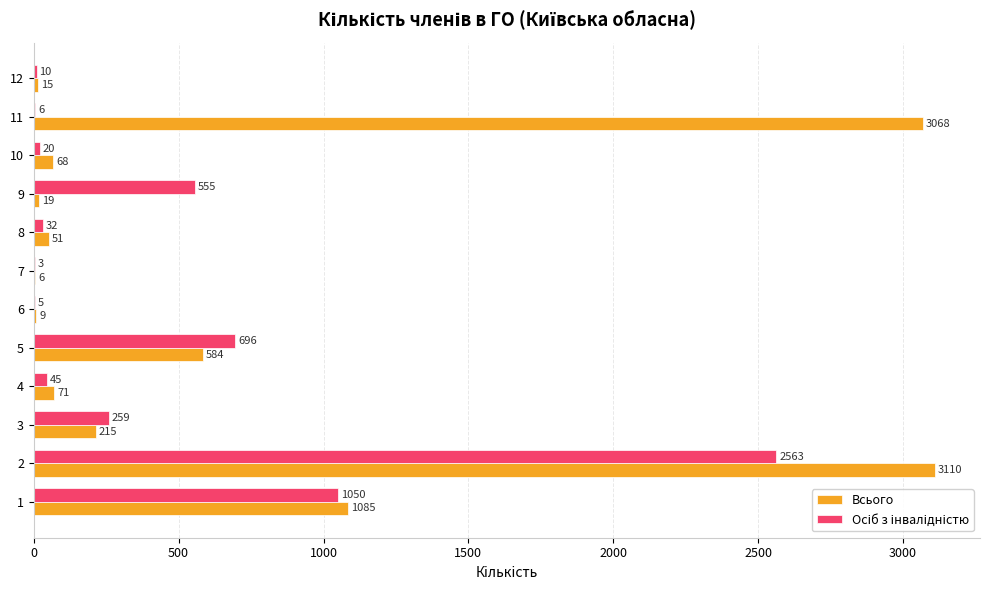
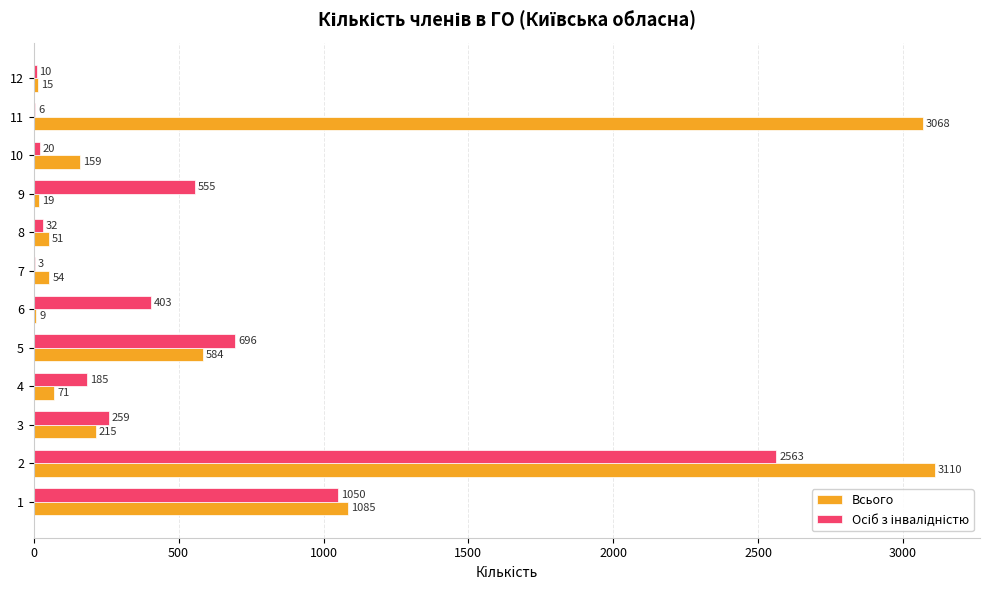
  {
    "Всього": {
      "12": 15,
      "11": 3068,
-     "10": 68,
+     "10": 159,
      "9": 19,
      "8": 51,
-     "7": 6,
+     "7": 54,
      "6": 9,
      "5": 584,
      "4": 71,
      "3": 215,
      "2": 3110,
      "1": 1085
    },
    "Осіб з інвалідністю": {
      "12": 10,
      "11": 6,
      "10": 20,
      "9": 555,
      "8": 32,
      "7": 3,
-     "6": 5,
+     "6": 403,
      "5": 696,
-     "4": 45,
+     "4": 185,
      "3": 259,
      "2": 2563,
      "1": 1050
    }
  }
